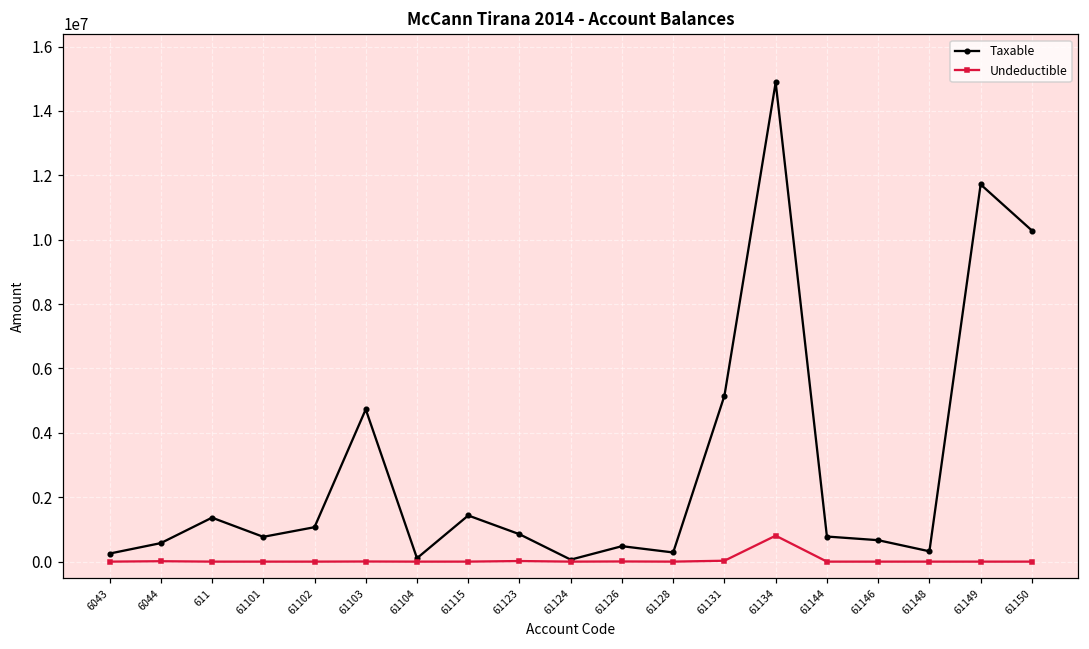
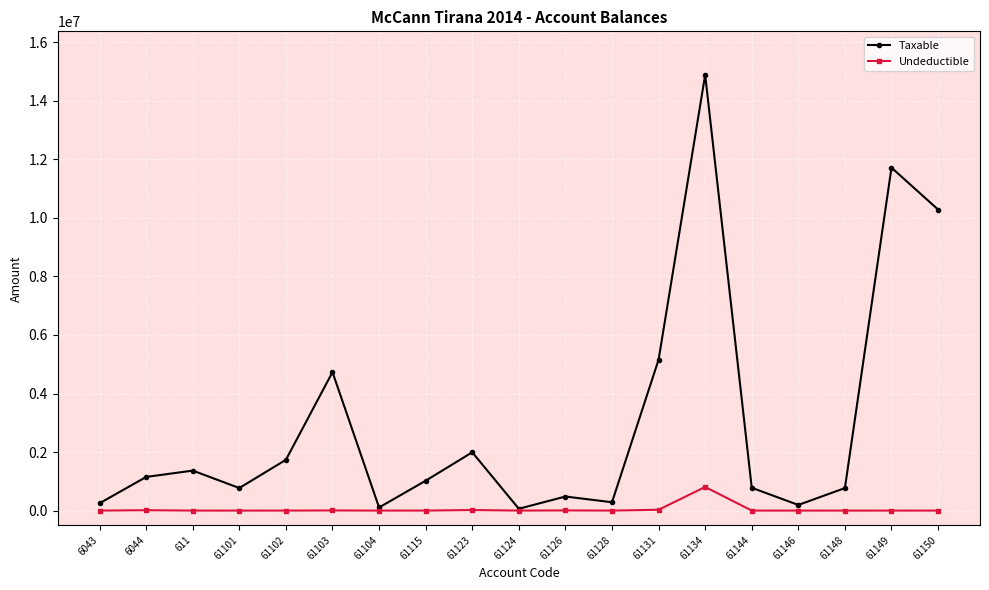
  {
    "Taxable": {
      "6043": 300000,
-     "6044": 600000,
+     "6044": 1100000,
      "611": 1400000,
      "61101": 800000,
-     "61102": 1100000,
+     "61102": 1700000,
      "61103": 4700000,
      "61104": 100000,
-     "61115": 1400000,
-     "61123": 900000,
+     "61115": 1000000,
+     "61123": 2000000,
      "61126": 500000,
      "61128": 300000,
      "61131": 5200000,
      "61134": 14900000,
      "61144": 800000,
-     "61146": 700000,
-     "61148": 300000,
+     "61146": 200000,
+     "61148": 800000,
      "61149": 11700000,
      "61150": 10300000
    },
    "Undeductible": {
      "6043": 0,
      "6044": 0,
      "611": 0,
      "61101": 0,
      "61102": 0,
      "61103": 0,
      "61104": 0,
      "61115": 0,
      "61123": 0,
      "61126": 0,
      "61128": 0,
      "61131": 0,
      "61134": 800000,
      "61144": 0,
      "61146": 0,
      "61148": 0,
      "61149": 0,
      "61150": 0
    }
  }
